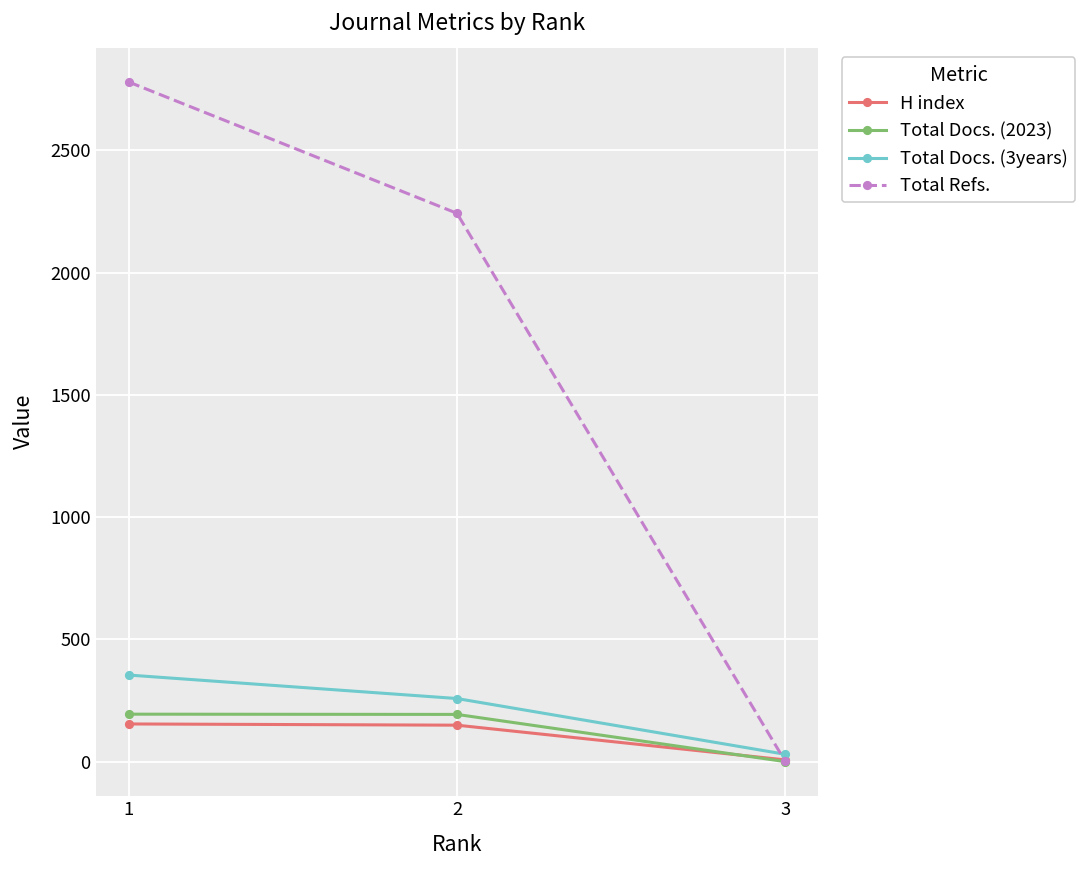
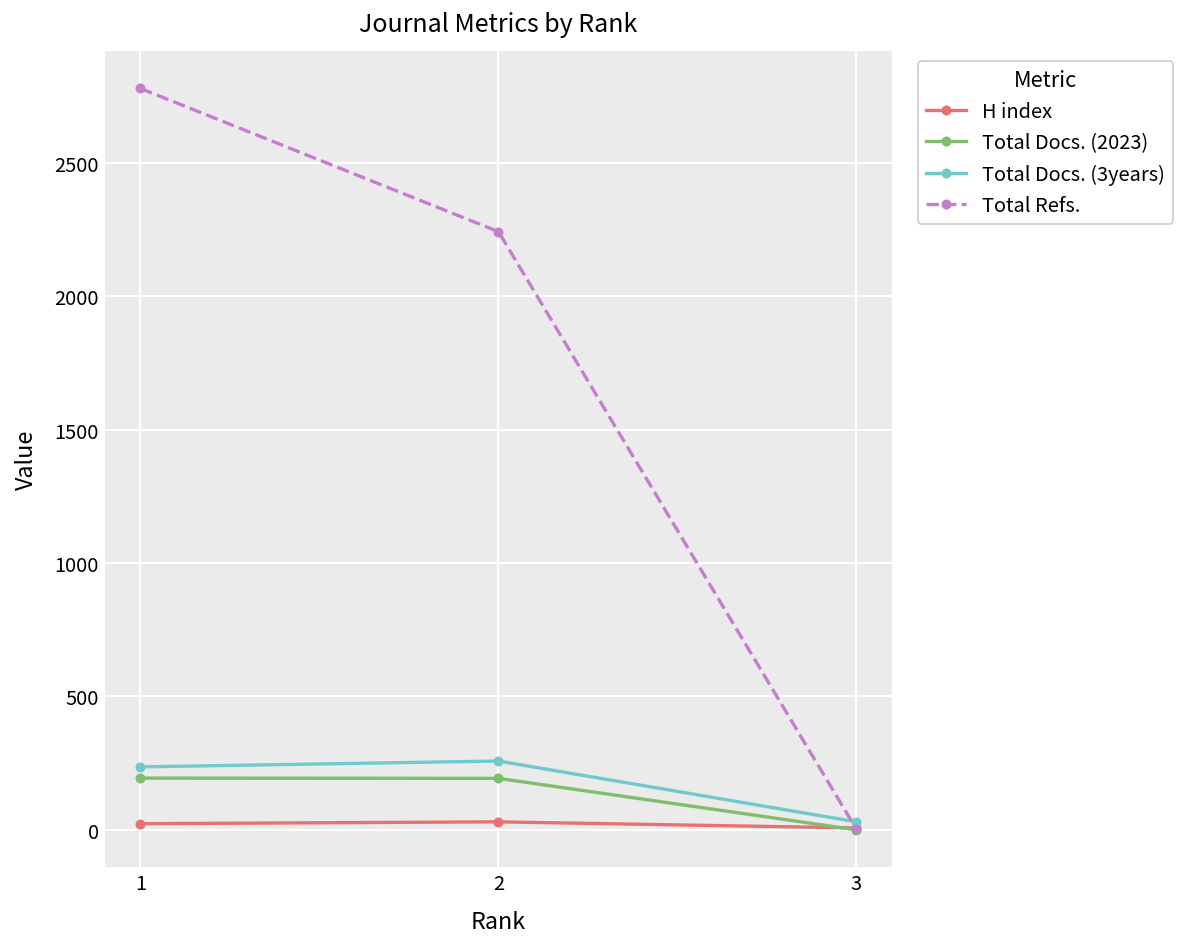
  {
    "H index": {
-     "1": 150,
-     "2": 150
+     "1": 20,
+     "2": 30
    },
    "Total Docs. (2023)": {
      "1": 190,
      "2": 190
    },
    "Total Docs. (3years)": {
-     "1": 350,
+     "1": 240,
      "2": 260,
      "3": 30
    },
    "Total Refs.": {
      "1": 2780,
      "2": 2240
    }
  }
